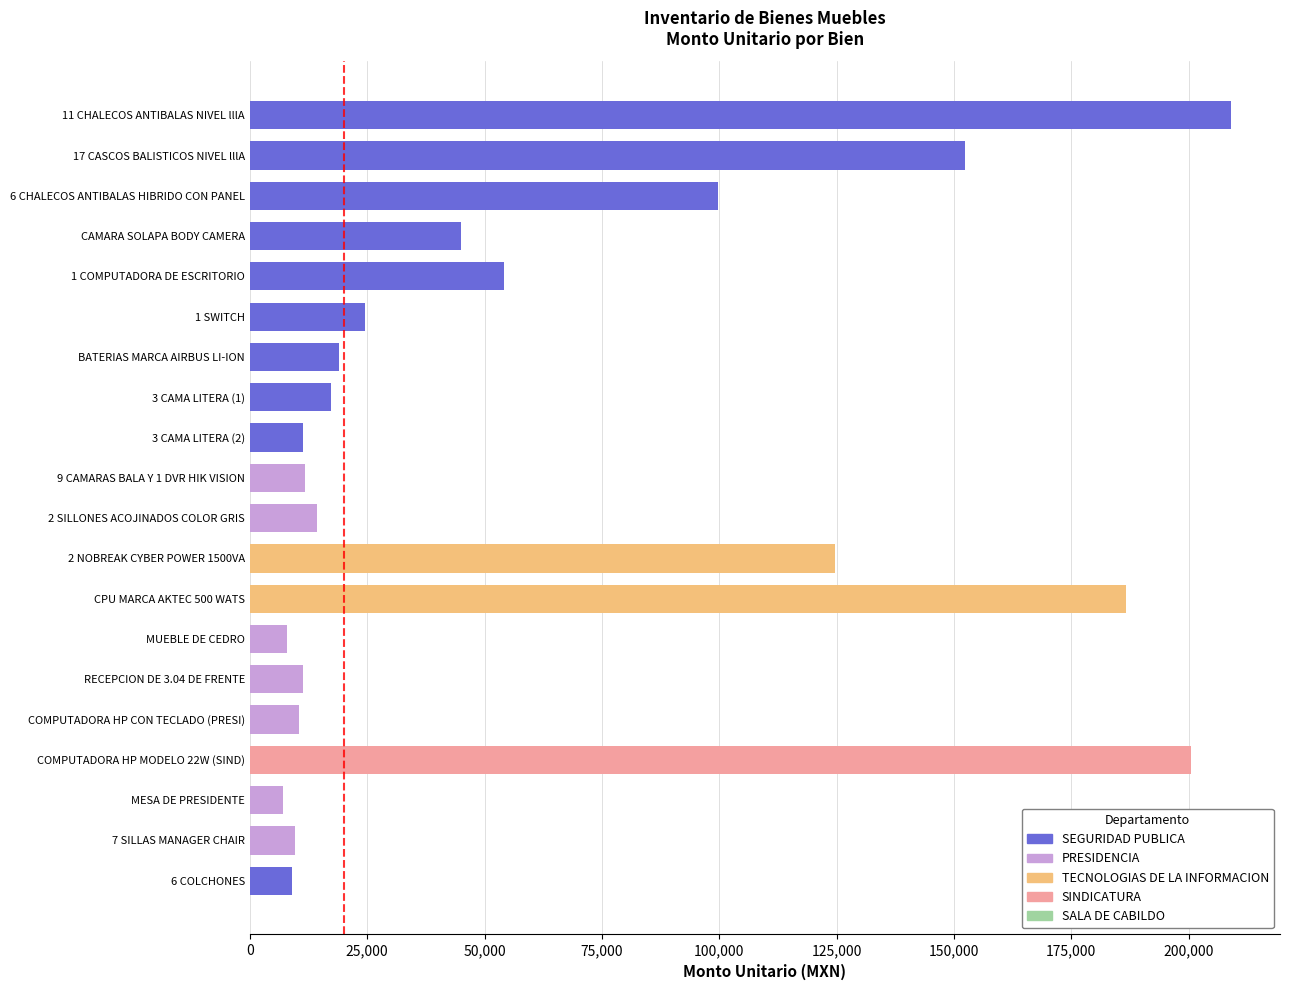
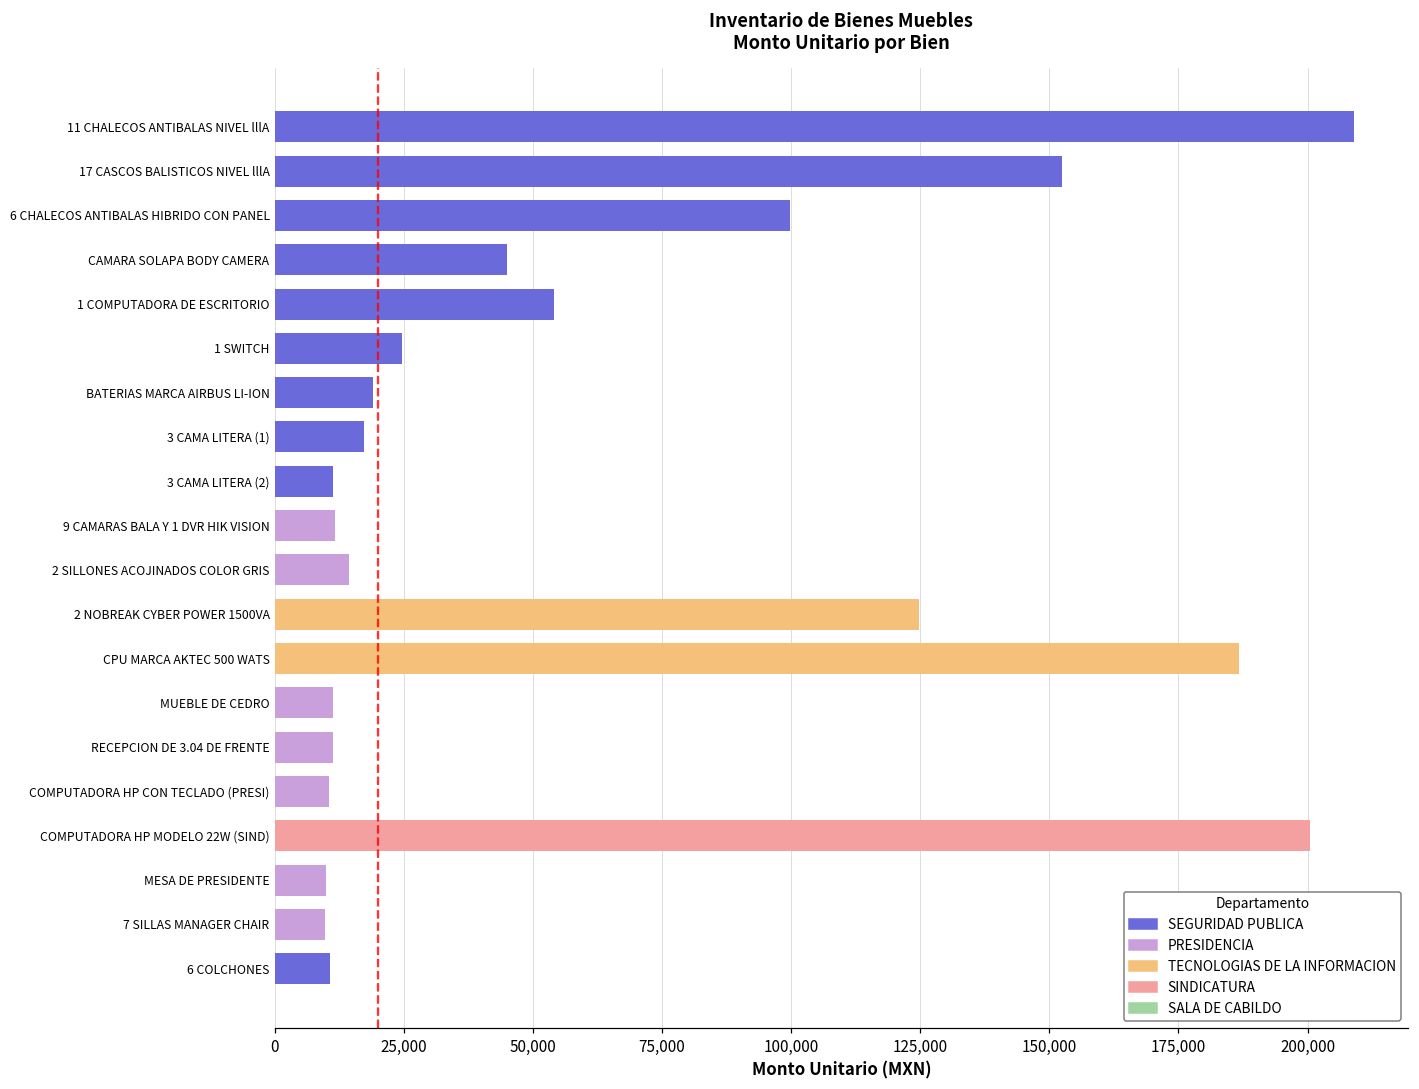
  {
    "11 CHALECOS ANTIBALAS NIVEL lllA": "209,000",
    "17 CASCOS BALISTICOS NIVEL lllA": "152,000",
    "6 CHALECOS ANTIBALAS HIBRIDO CON PANEL": "100,000",
    "CAMARA SOLAPA BODY CAMERA": "45,000",
    "1 COMPUTADORA DE ESCRITORIO": "54,000",
    "1 SWITCH": "25,000",
    "BATERIAS MARCA AIRBUS LI-ION": "19,000",
    "3 CAMA LITERA (1)": "17,000",
    "3 CAMA LITERA (2)": "11,000",
    "9 CAMARAS BALA Y 1 DVR HIK VISION": "12,000",
    "2 SILLONES ACOJINADOS COLOR GRIS": "14,000",
    "2 NOBREAK CYBER POWER 1500VA": "125,000",
    "CPU MARCA AKTEC 500 WATS": "187,000",
-   "MUEBLE DE CEDRO": "8,000",
+   "MUEBLE DE CEDRO": "11,000",
    "RECEPCION DE 3.04 DE FRENTE": "11,000",
    "COMPUTADORA HP CON TECLADO (PRESI)": "10,000",
    "COMPUTADORA HP MODELO 22W (SIND)": "200,000",
-   "MESA DE PRESIDENTE": "7,000",
+   "MESA DE PRESIDENTE": "10,000",
    "7 SILLAS MANAGER CHAIR": "10,000",
-   "6 COLCHONES": "9,000"
+   "6 COLCHONES": "11,000"
  }
